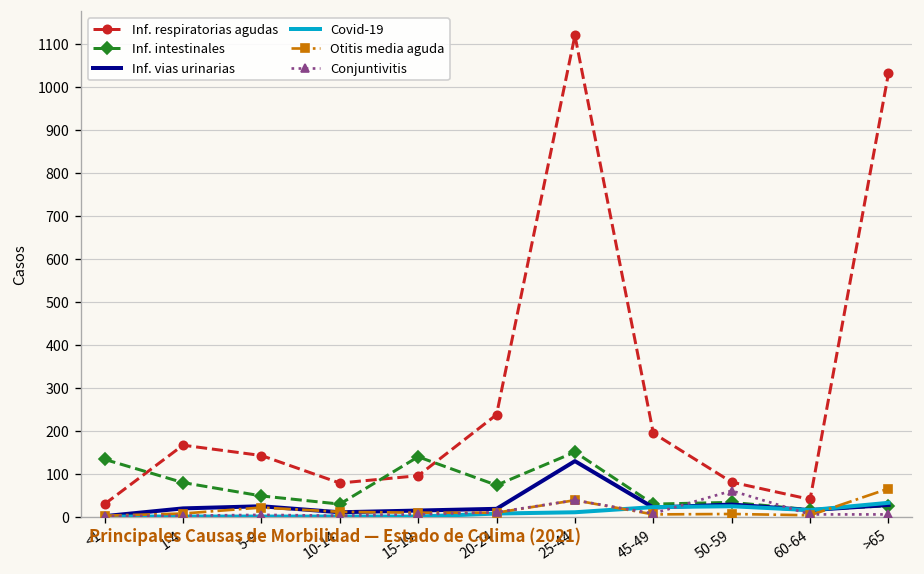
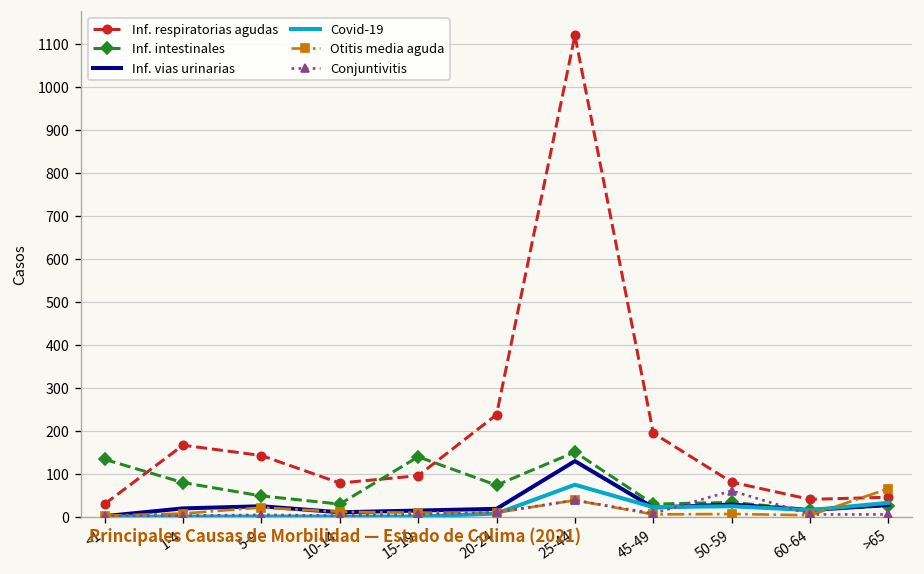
  {
    "Inf. respiratorias agudas": {
      "<1": 30,
      "1-4": 170,
      "5-9": 140,
      "10-14": 80,
      "15-19": 100,
      "20-24": 240,
      "25-44": 1120,
      "45-49": 190,
      "50-59": 80,
      "60-64": 40,
-     ">65": 1030
+     ">65": 50
    },
    "Inf. intestinales": {
      "<1": 130,
      "1-4": 80,
      "5-9": 50,
      "10-14": 30,
      "15-19": 140,
      "20-24": 70,
      "25-44": 150,
      "45-49": 30
    },
    "Inf. vias urinarias": {
      "1-4": 20,
      "20-24": 20,
      "25-44": 130
    },
    "Covid-19": {
-     "25-44": 10
+     "25-44": 70
    },
    "Otitis media aguda": {
      "50-59": 10,
      ">65": 70
    },
    "Conjuntivitis": {
      "50-59": 60,
      ">65": 10
    }
  }
